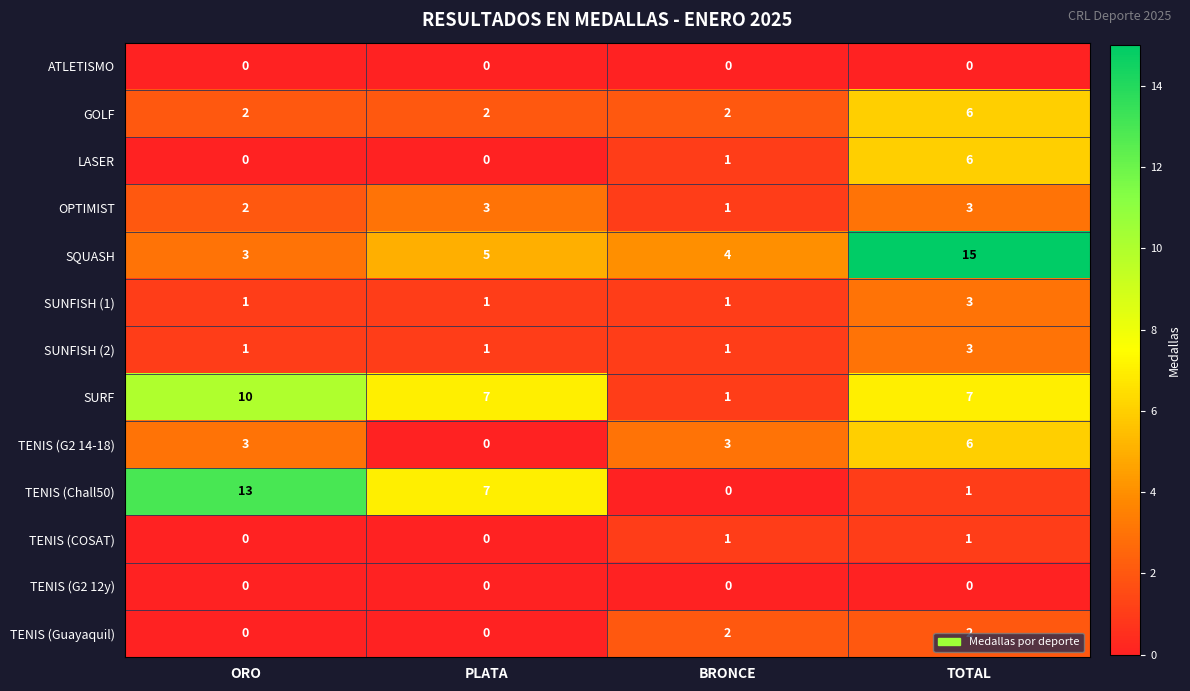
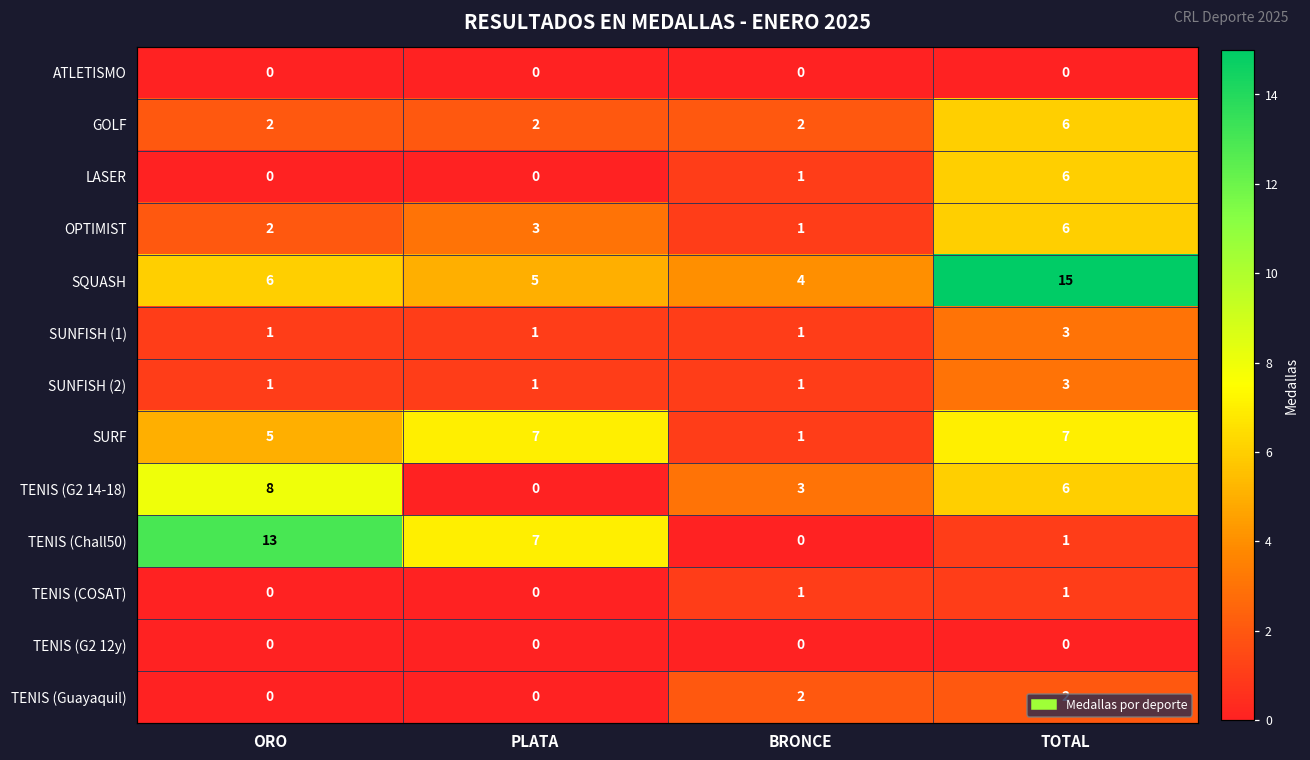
  {
    "ATLETISMO": {
      "ORO": 0,
      "PLATA": 0,
      "BRONCE": 0,
      "TOTAL": 0
    },
    "GOLF": {
      "ORO": 2,
      "PLATA": 2,
      "BRONCE": 2,
      "TOTAL": 6
    },
    "LASER": {
      "ORO": 0,
      "PLATA": 0,
      "BRONCE": 1,
      "TOTAL": 6
    },
    "OPTIMIST": {
      "ORO": 2,
      "PLATA": 3,
      "BRONCE": 1,
-     "TOTAL": 3
+     "TOTAL": 6
    },
    "SQUASH": {
-     "ORO": 3,
+     "ORO": 6,
      "PLATA": 5,
      "BRONCE": 4,
      "TOTAL": 15
    },
    "SUNFISH (1)": {
      "ORO": 1,
      "PLATA": 1,
      "BRONCE": 1,
      "TOTAL": 3
    },
    "SUNFISH (2)": {
      "ORO": 1,
      "PLATA": 1,
      "BRONCE": 1,
      "TOTAL": 3
    },
    "SURF": {
-     "ORO": 10,
+     "ORO": 5,
      "PLATA": 7,
      "BRONCE": 1,
      "TOTAL": 7
    },
    "TENIS (G2 14-18)": {
-     "ORO": 3,
+     "ORO": 8,
      "PLATA": 0,
      "BRONCE": 3,
      "TOTAL": 6
    },
    "TENIS (Chall50)": {
      "ORO": 13,
      "PLATA": 7,
      "BRONCE": 0,
      "TOTAL": 1
    },
    "TENIS (COSAT)": {
      "ORO": 0,
      "PLATA": 0,
      "BRONCE": 1,
      "TOTAL": 1
    },
    "TENIS (G2 12y)": {
      "ORO": 0,
      "PLATA": 0,
      "BRONCE": 0,
      "TOTAL": 0
    },
    "TENIS (Guayaquil)": {
      "ORO": 0,
      "PLATA": 0,
      "BRONCE": 2
    }
  }
